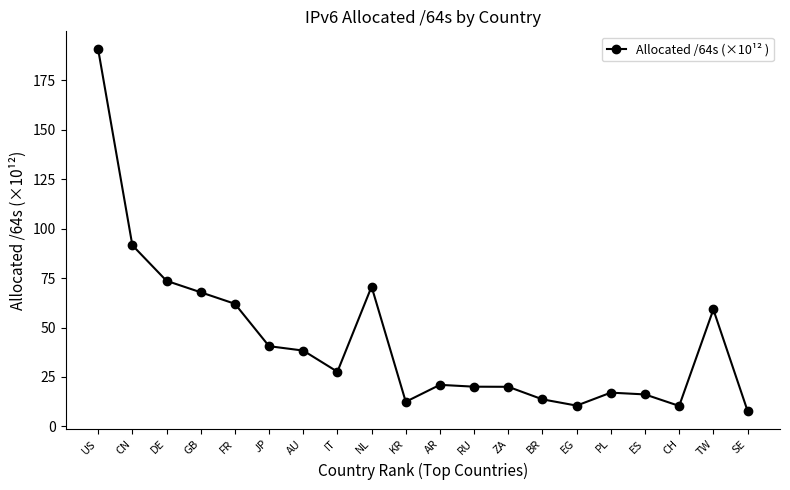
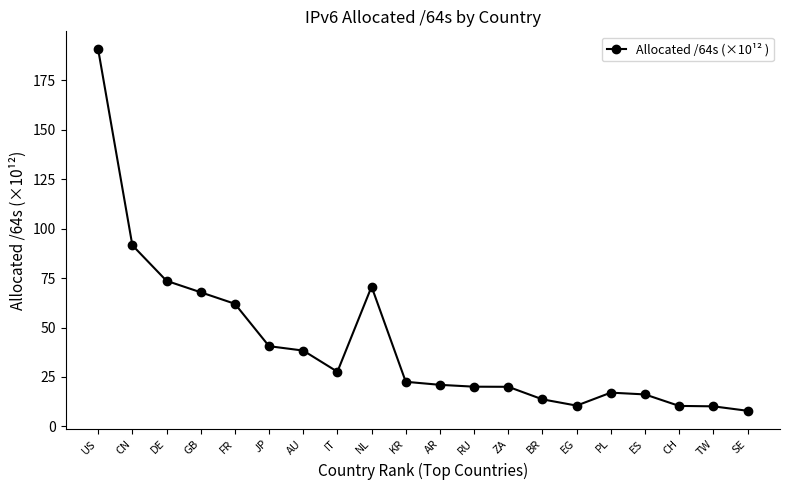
  {
    "US": 191,
    "CN": 92,
    "DE": 74,
    "GB": 68,
    "FR": 62,
    "JP": 41,
    "AU": 38,
    "IT": 28,
    "NL": 71,
-   "KR": 12,
+   "KR": 23,
    "AR": 21,
    "RU": 20,
    "ZA": 20,
    "BR": 14,
    "EG": 11,
    "PL": 17,
    "ES": 16,
    "CH": 10,
-   "TW": 59,
+   "TW": 10,
    "SE": 8
  }
